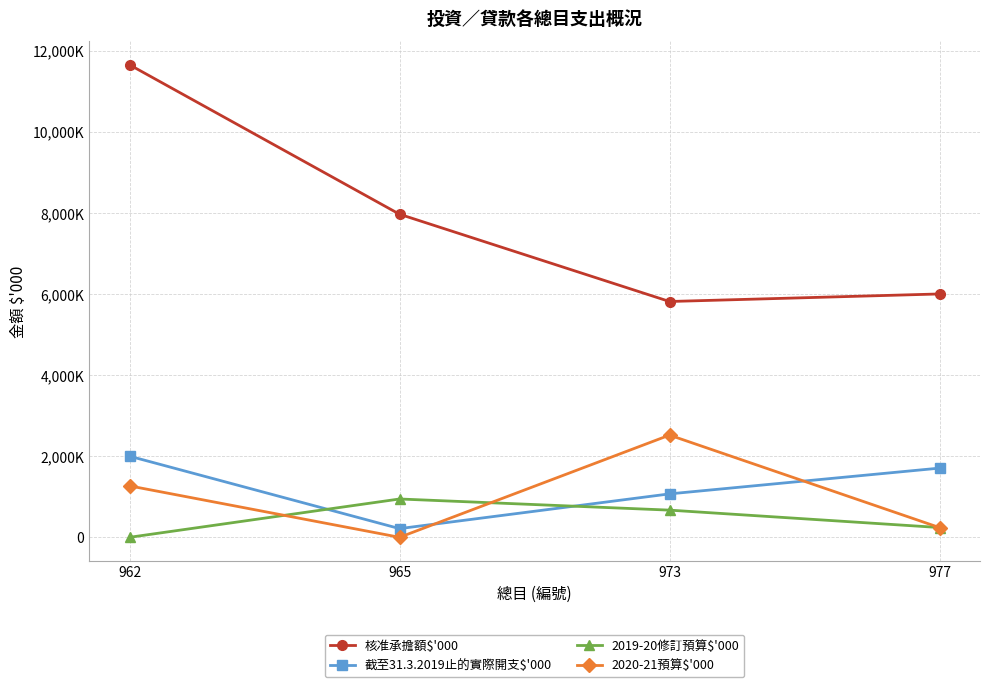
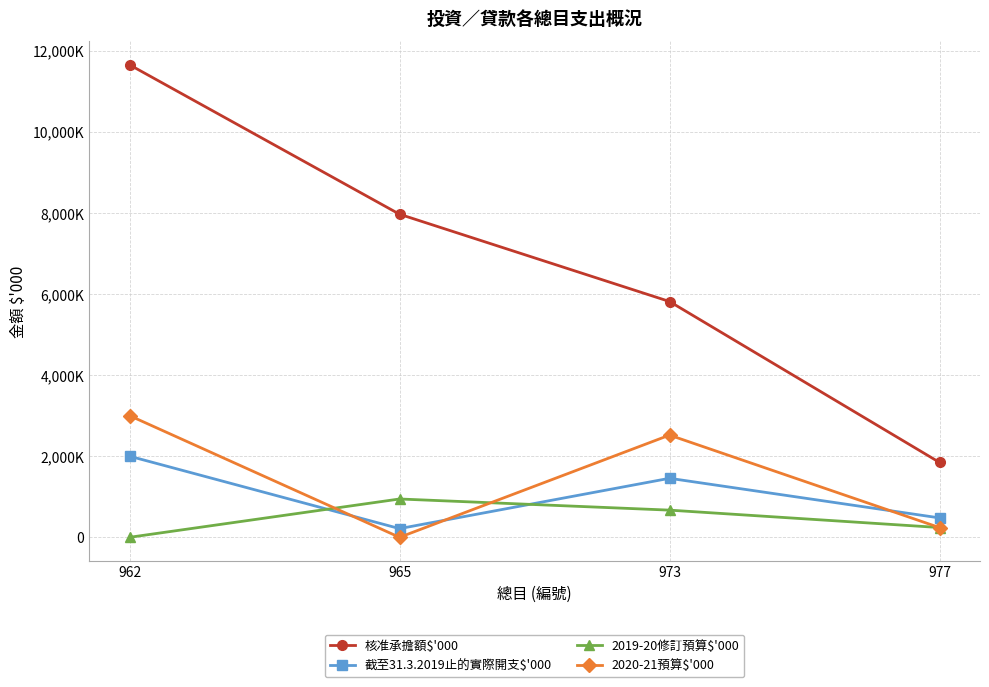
  {
    "核准承擔額$'000": {
      "962": "11,700,000",
      "965": "8,000,000",
      "973": "5,800,000",
-     "977": "6,000,000"
+     "977": "1,800,000"
    },
    "截至31.3.2019止的實際開支$'000": {
      "962": "2,000,000",
      "965": "200,000",
-     "973": "1,100,000",
-     "977": "1,700,000"
+     "973": "1,500,000",
+     "977": "500,000"
    },
    "2019-20修訂預算$'000": {
      "962": "0",
      "965": "900,000",
      "973": "700,000"
    },
    "2020-21預算$'000": {
-     "962": "1,300,000",
+     "962": "3,000,000",
      "965": "0",
      "973": "2,500,000"
    }
  }
